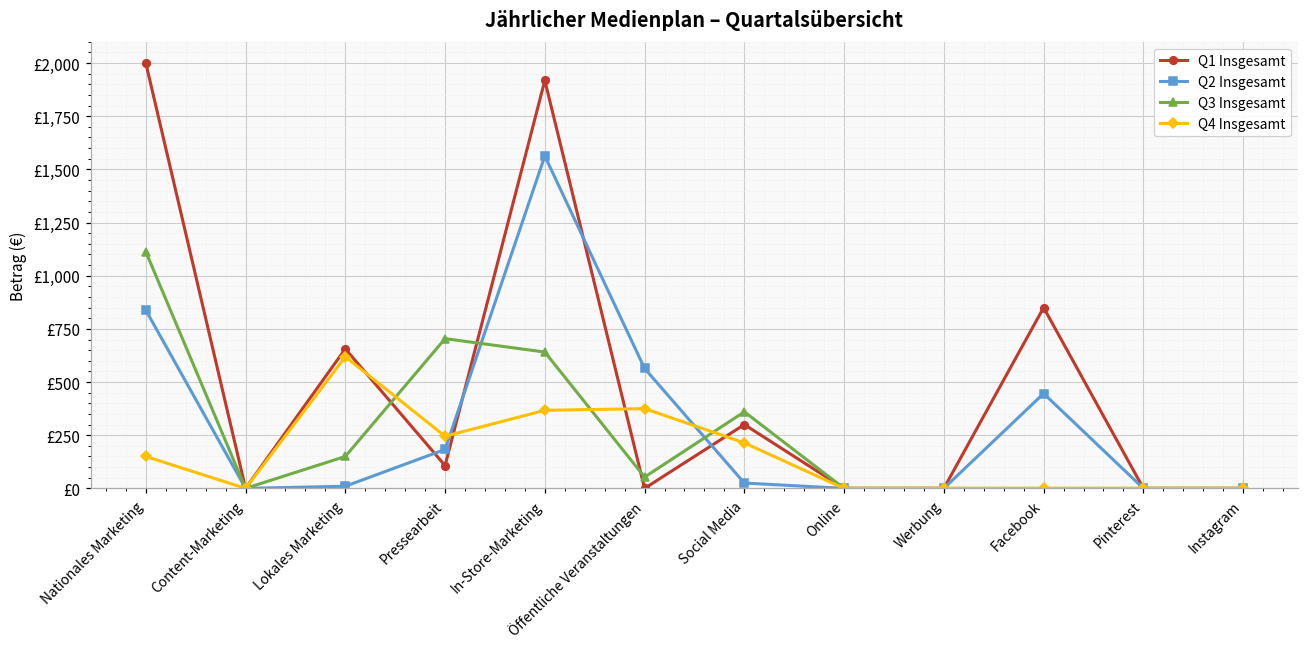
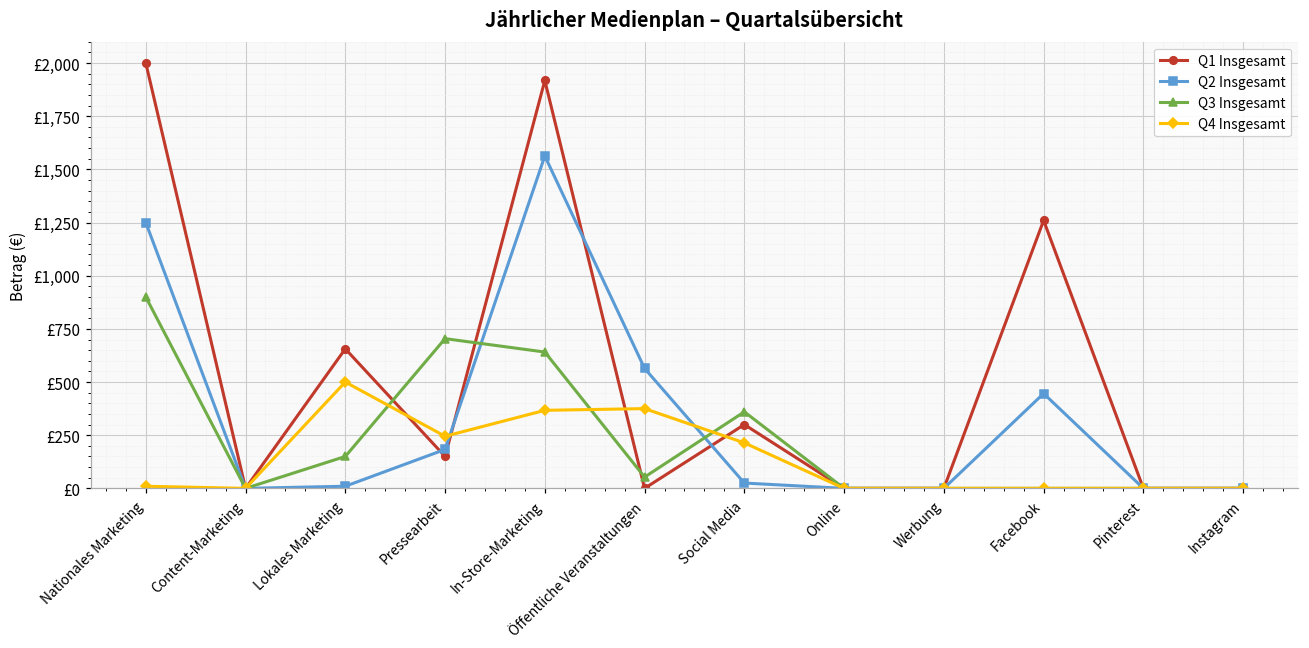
  {
    "Q1 Insgesamt": {
      "Nationales Marketing": "£2,000",
      "Lokales Marketing": "£660",
-     "Pressearbeit": "£110",
+     "Pressearbeit": "£150",
      "In-Store-Marketing": "£1,920",
      "Öffentliche Veranstaltungen": "£0",
      "Social Media": "£300",
-     "Facebook": "£850"
+     "Facebook": "£1,260"
    },
    "Q2 Insgesamt": {
-     "Nationales Marketing": "£840",
+     "Nationales Marketing": "£1,250",
      "Lokales Marketing": "£10",
      "Pressearbeit": "£180",
      "In-Store-Marketing": "£1,560",
      "Öffentliche Veranstaltungen": "£560",
      "Social Media": "£30",
      "Facebook": "£450"
    },
    "Q3 Insgesamt": {
-     "Nationales Marketing": "£1,110",
+     "Nationales Marketing": "£900",
      "Lokales Marketing": "£150",
      "Pressearbeit": "£700",
      "In-Store-Marketing": "£640",
      "Öffentliche Veranstaltungen": "£50",
      "Social Media": "£360"
    },
    "Q4 Insgesamt": {
-     "Nationales Marketing": "£150",
-     "Lokales Marketing": "£620",
+     "Nationales Marketing": "£10",
+     "Lokales Marketing": "£500",
      "Pressearbeit": "£250",
      "In-Store-Marketing": "£370",
      "Öffentliche Veranstaltungen": "£380",
      "Social Media": "£210"
    }
  }
